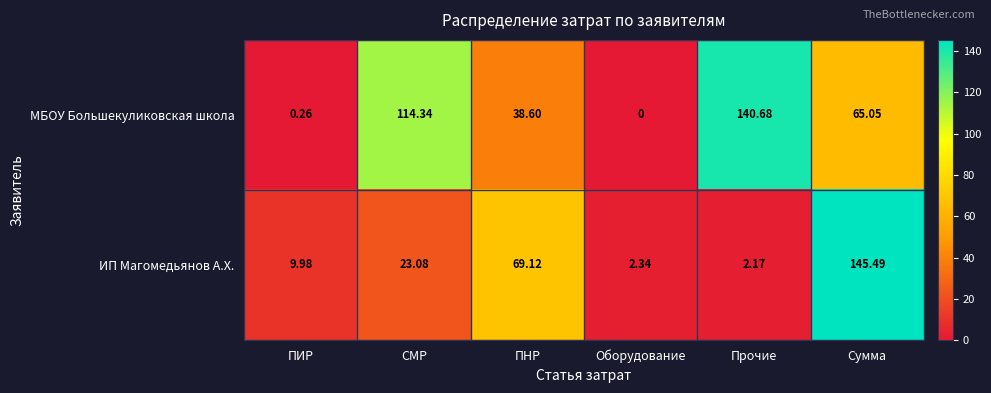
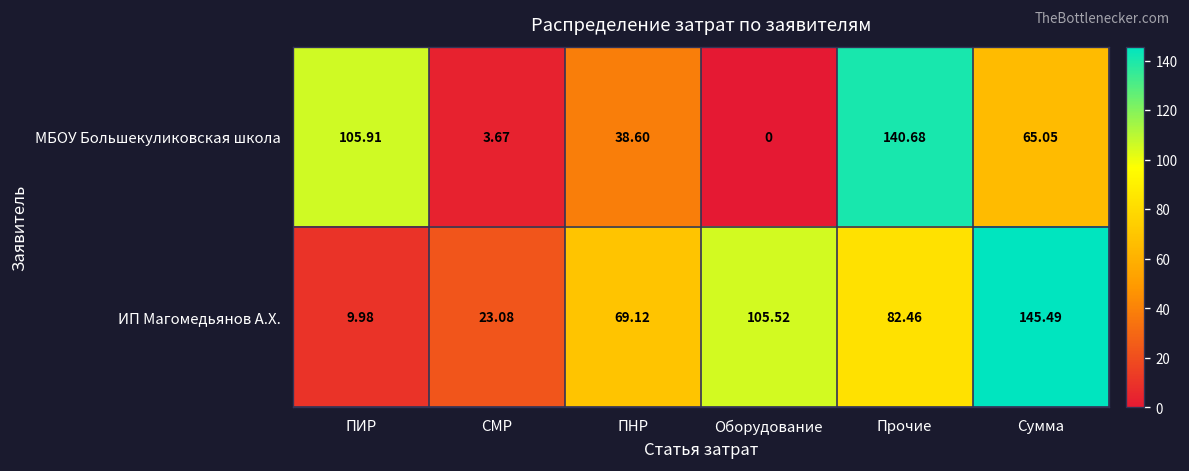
  {
    "МБОУ Большекуликовская школа": {
-     "ПИР": 0.26,
-     "СМР": 114.34,
+     "ПИР": 105.91,
+     "СМР": 3.67,
      "ПНР": 38.60,
      "Оборудование": 0,
      "Прочие": 140.68,
      "Сумма": 65.05
    },
    "ИП Магомедьянов А.Х.": {
      "ПИР": 9.98,
      "СМР": 23.08,
      "ПНР": 69.12,
-     "Оборудование": 2.34,
-     "Прочие": 2.17,
+     "Оборудование": 105.52,
+     "Прочие": 82.46,
      "Сумма": 145.49
    }
  }
